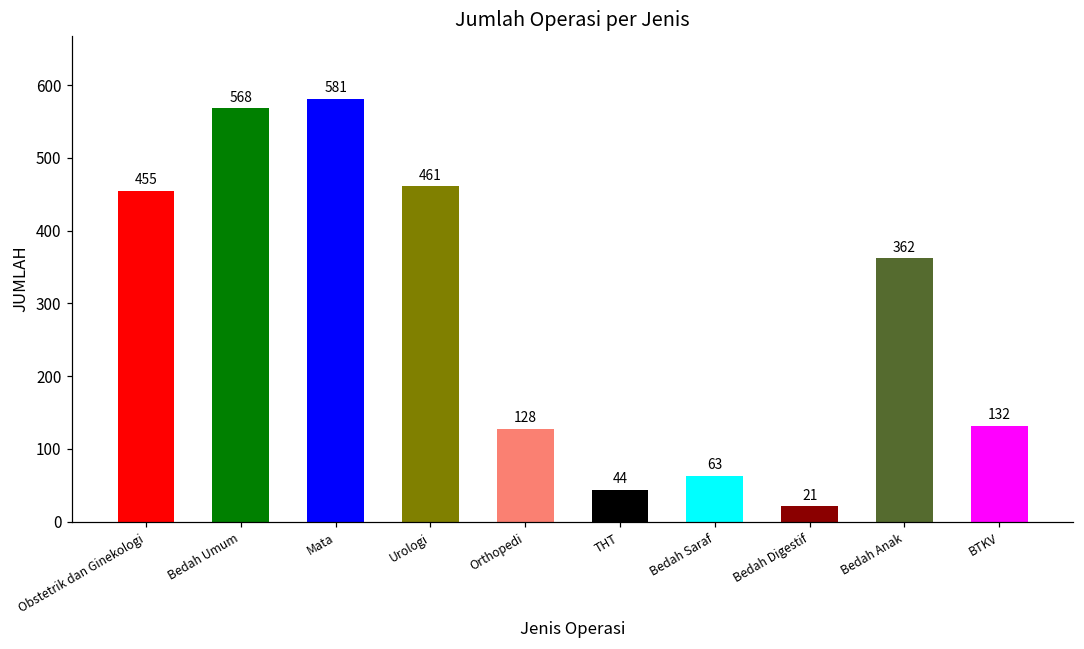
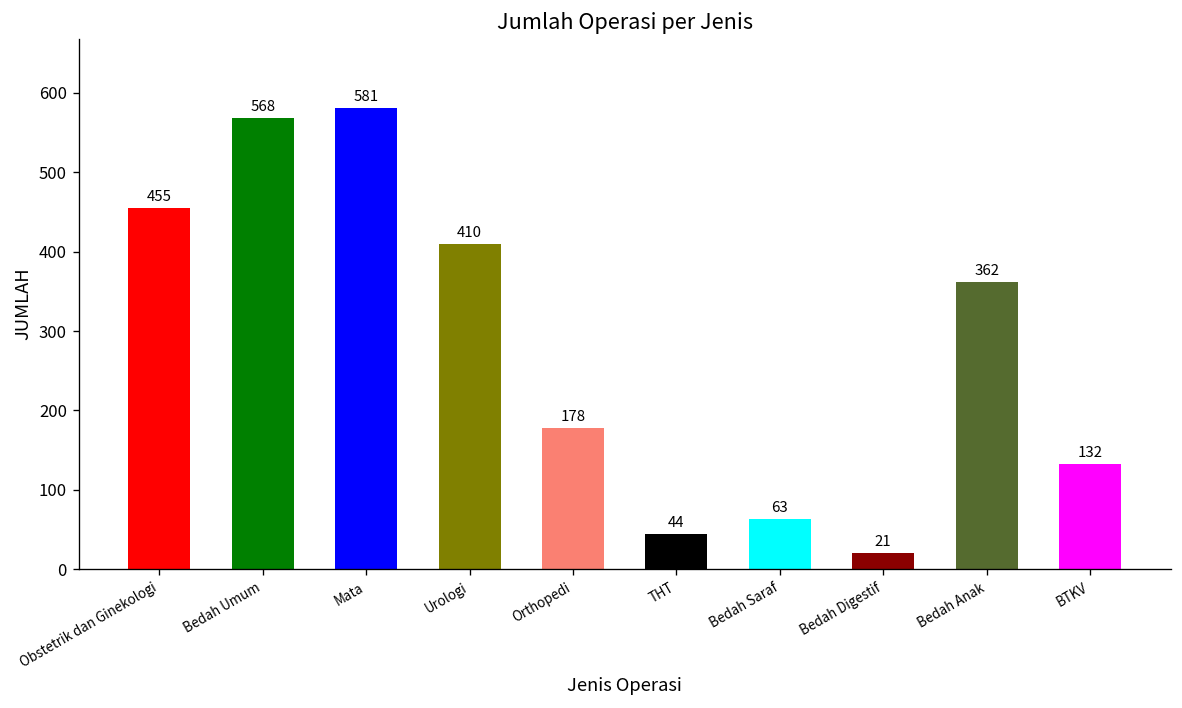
  {
    "Obstetrik dan Ginekologi": 455,
    "Bedah Umum": 568,
    "Mata": 581,
-   "Urologi": 461,
-   "Orthopedi": 128,
+   "Urologi": 410,
+   "Orthopedi": 178,
    "THT": 44,
    "Bedah Saraf": 63,
    "Bedah Digestif": 21,
    "Bedah Anak": 362,
    "BTKV": 132
  }
